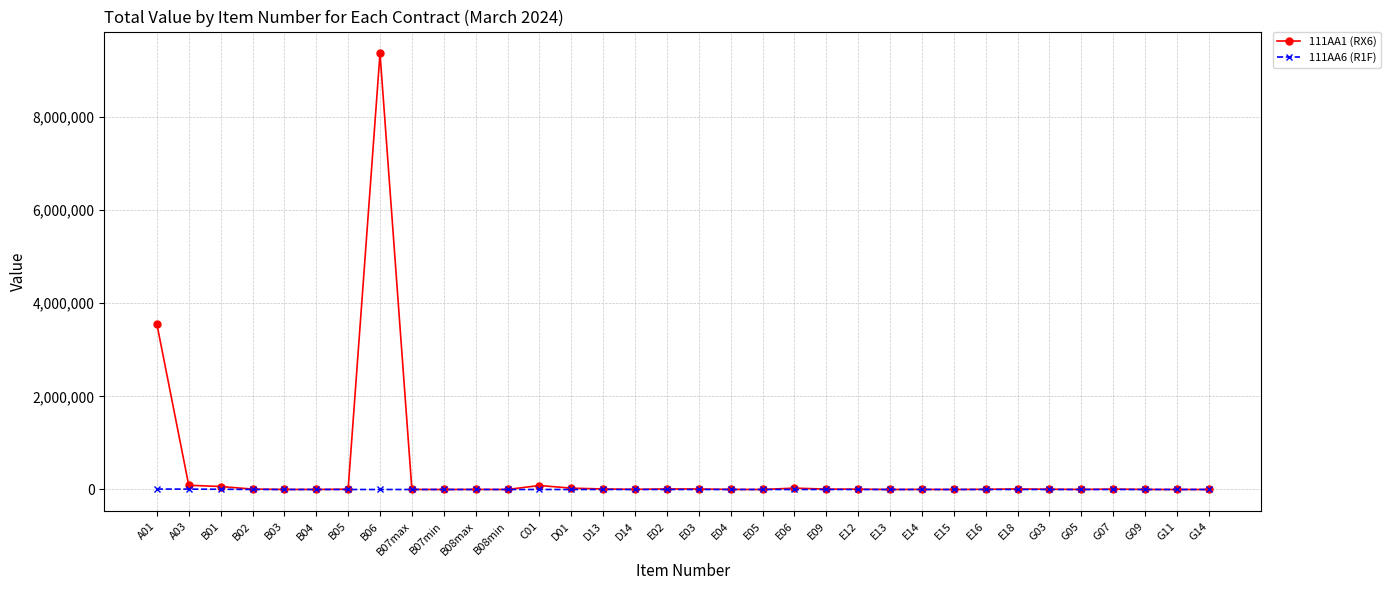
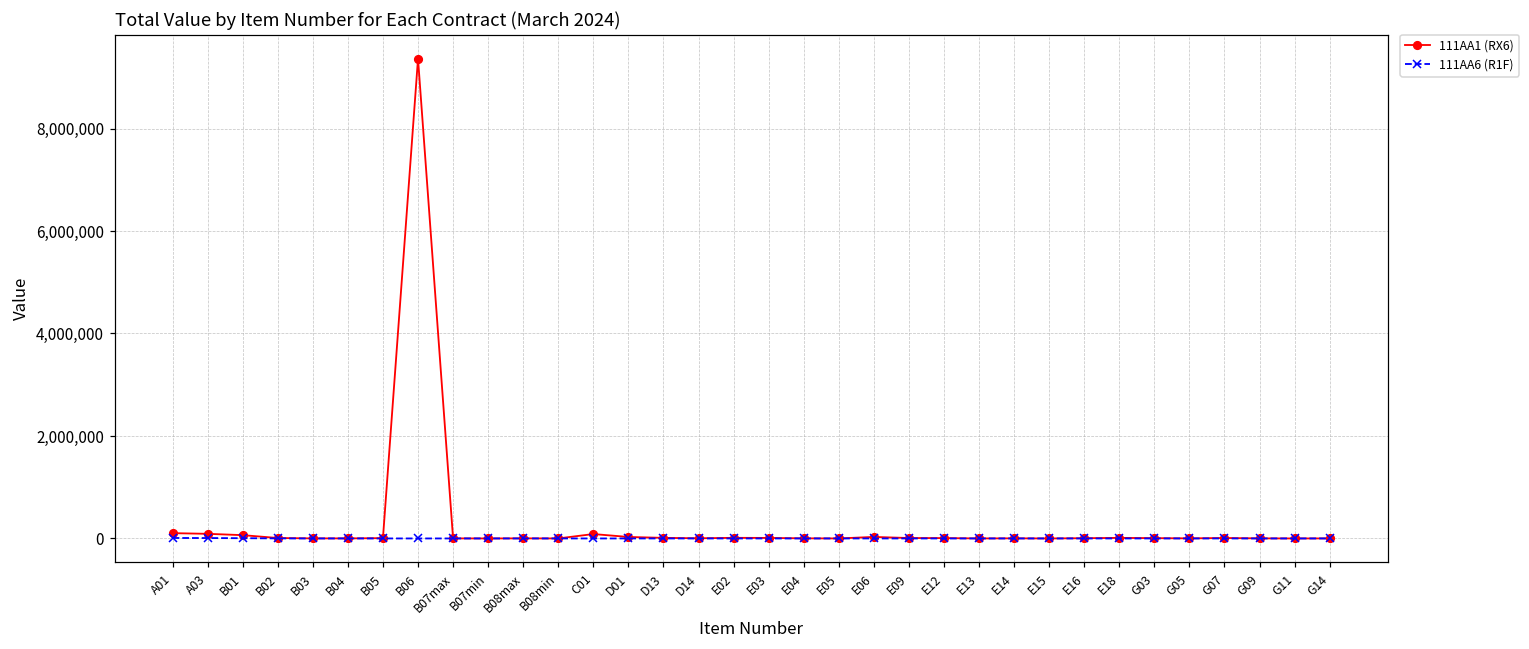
  {
    "111AA1 (RX6)": {
-     "A01": "3,600,000",
+     "A01": "100,000",
      "A03": "100,000",
      "B01": "100,000",
      "B06": "9,400,000",
      "C01": "100,000"
    },
    "111AA6 (R1F)": {
      "A01": "0",
      "A03": "0",
      "B01": "0",
      "B06": "0",
      "C01": "0"
    }
  }
